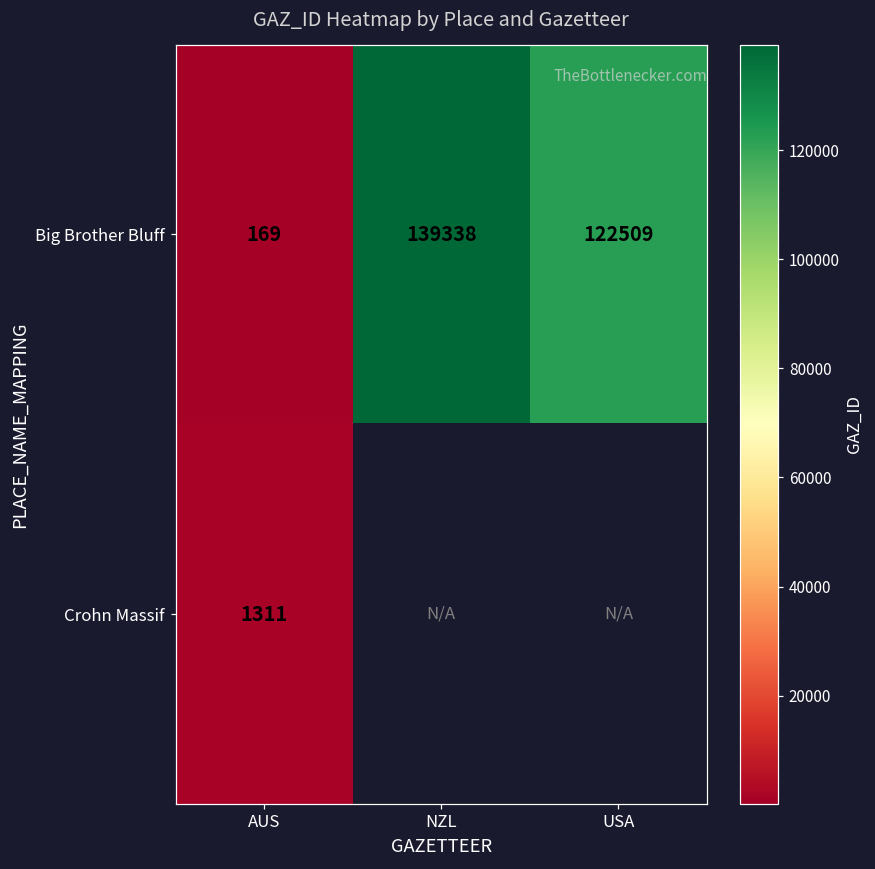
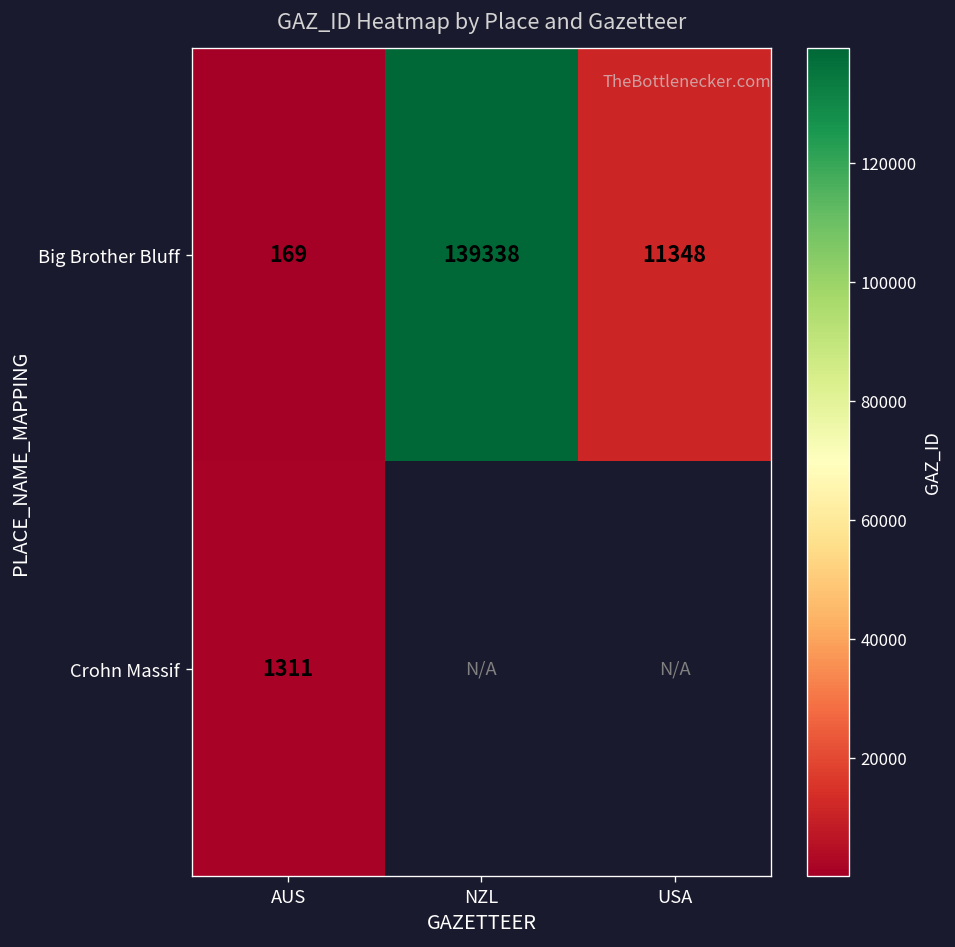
  {
    "Big Brother Bluff": {
      "AUS": 169,
      "NZL": 139338,
-     "USA": 122509
+     "USA": 11348
    },
    "Crohn Massif": {
      "AUS": 1311
    }
  }
